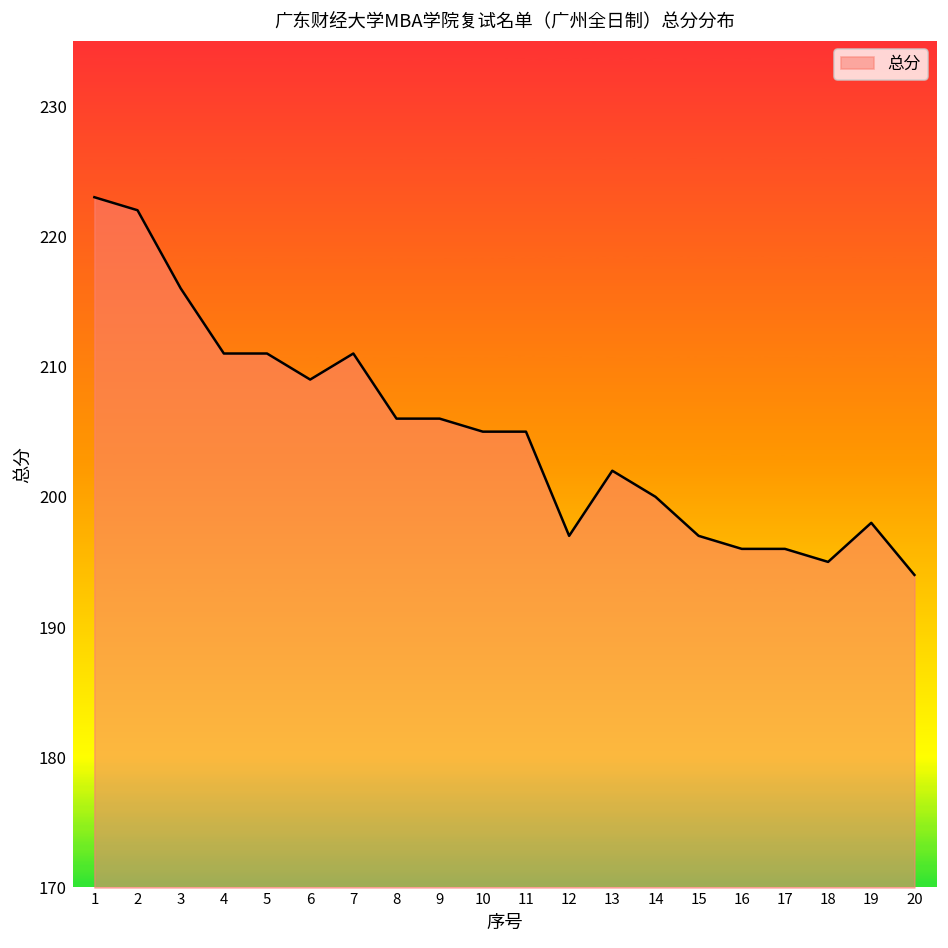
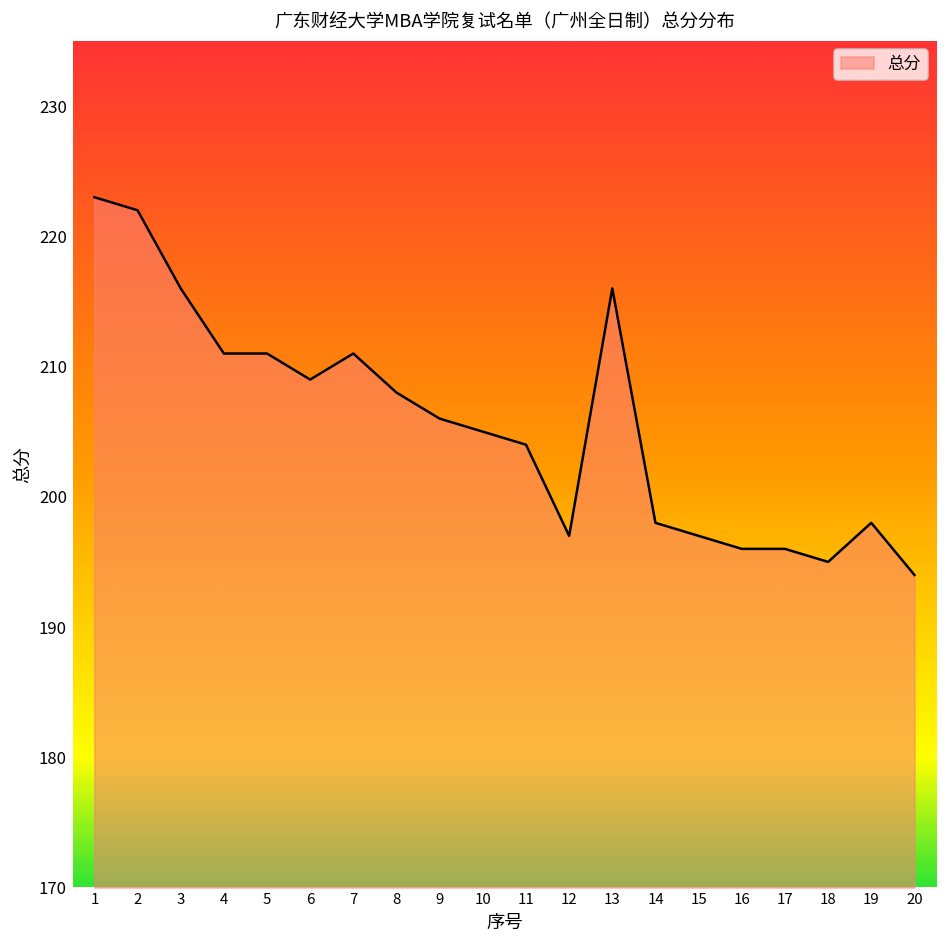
  {
    "1": 223,
    "2": 222,
    "3": 216,
    "4": 211,
    "5": 211,
    "6": 209,
    "7": 211,
-   "8": 206,
+   "8": 208,
    "9": 206,
    "10": 205,
-   "11": 205,
+   "11": 204,
    "12": 197,
-   "13": 202,
-   "14": 200,
+   "13": 216,
+   "14": 198,
    "15": 197,
    "16": 196,
    "17": 196,
    "18": 195,
    "19": 198,
    "20": 194
  }
